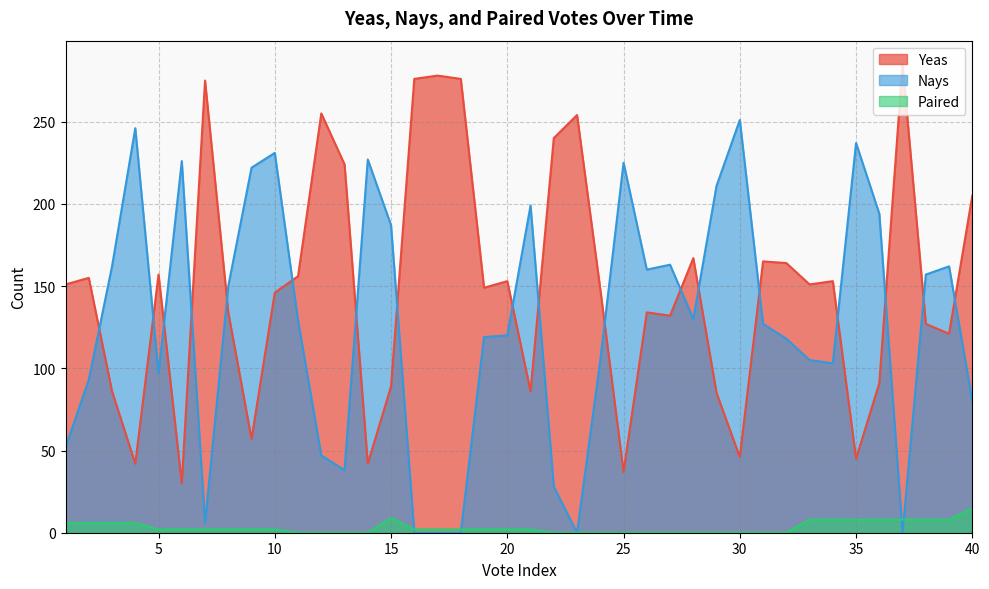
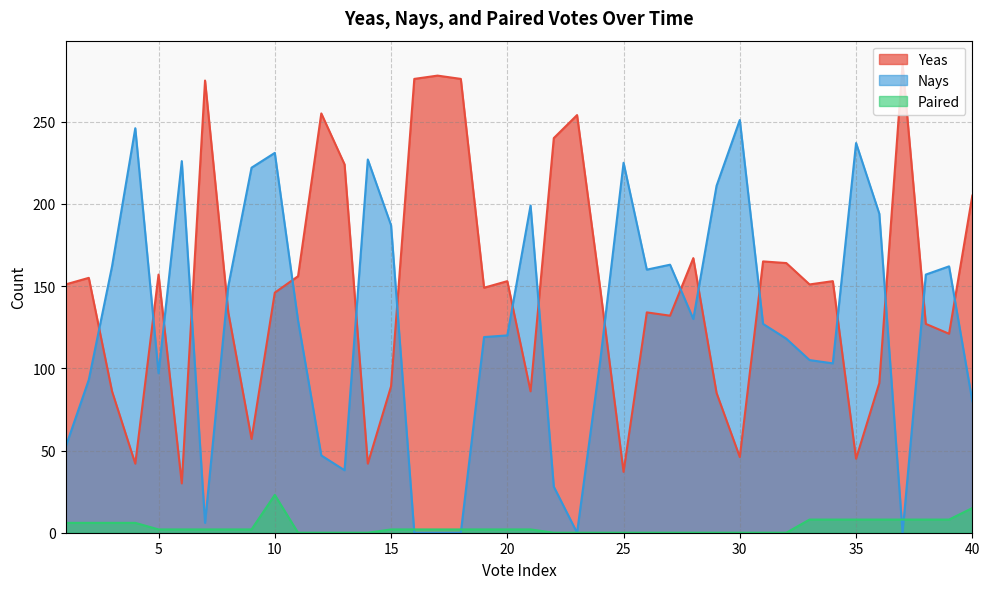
  {
    "Yeas": {
      "5": 157,
      "10": 146,
      "15": 89,
      "20": 153,
      "25": 37,
      "30": 46,
      "35": 45,
      "40": 205
    },
    "Nays": {
      "5": 97,
      "10": 231,
      "15": 187,
      "20": 120,
      "25": 225,
      "30": 251,
      "35": 237,
      "40": 80
    },
    "Paired": {
      "5": 2,
-     "10": 2,
-     "15": 9,
+     "10": 23,
+     "15": 2,
      "20": 2,
      "25": 0,
      "30": 0,
      "35": 8,
      "40": 15
    }
  }
